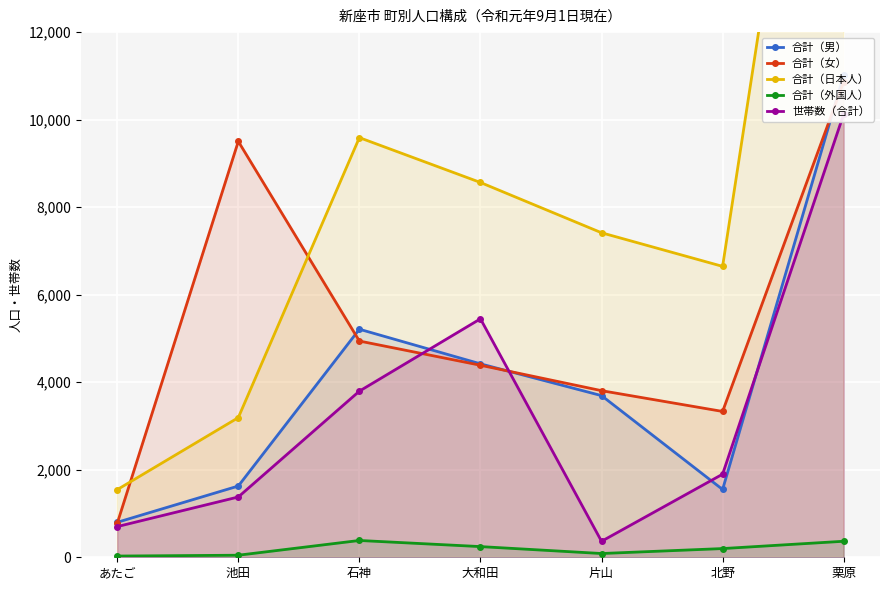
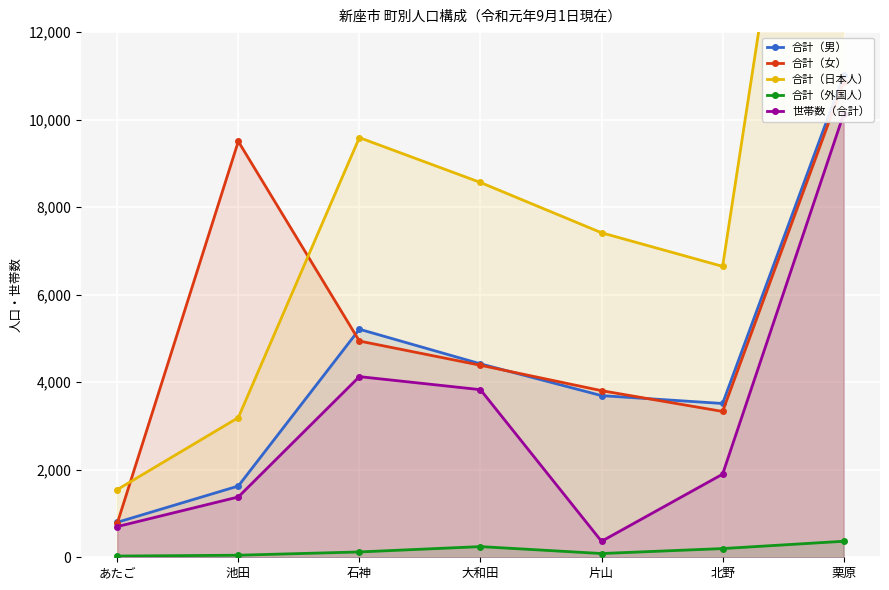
  {
    "合計（男）": {
      "池田": "1,600",
      "石神": "5,200",
      "片山": "3,700",
-     "北野": "1,500"
+     "北野": "3,500"
    },
    "合計（女）": {
      "池田": "9,500",
      "石神": "4,900",
      "片山": "3,800",
      "北野": "3,300"
    },
    "合計（日本人）": {
      "あたご": "1,500",
      "池田": "3,200",
      "石神": "9,600",
      "大和田": "8,600",
      "片山": "7,400",
      "北野": "6,600"
    },
    "合計（外国人）": {
      "あたご": "0",
      "池田": "0",
-     "石神": "400",
+     "石神": "100",
      "大和田": "200",
      "片山": "100",
      "北野": "200",
      "栗原": "400"
    },
    "世帯数（合計）": {
      "あたご": "700",
      "池田": "1,400",
-     "石神": "3,800",
-     "大和田": "5,400",
+     "石神": "4,100",
+     "大和田": "3,800",
      "片山": "400",
      "北野": "1,900"
    }
  }
